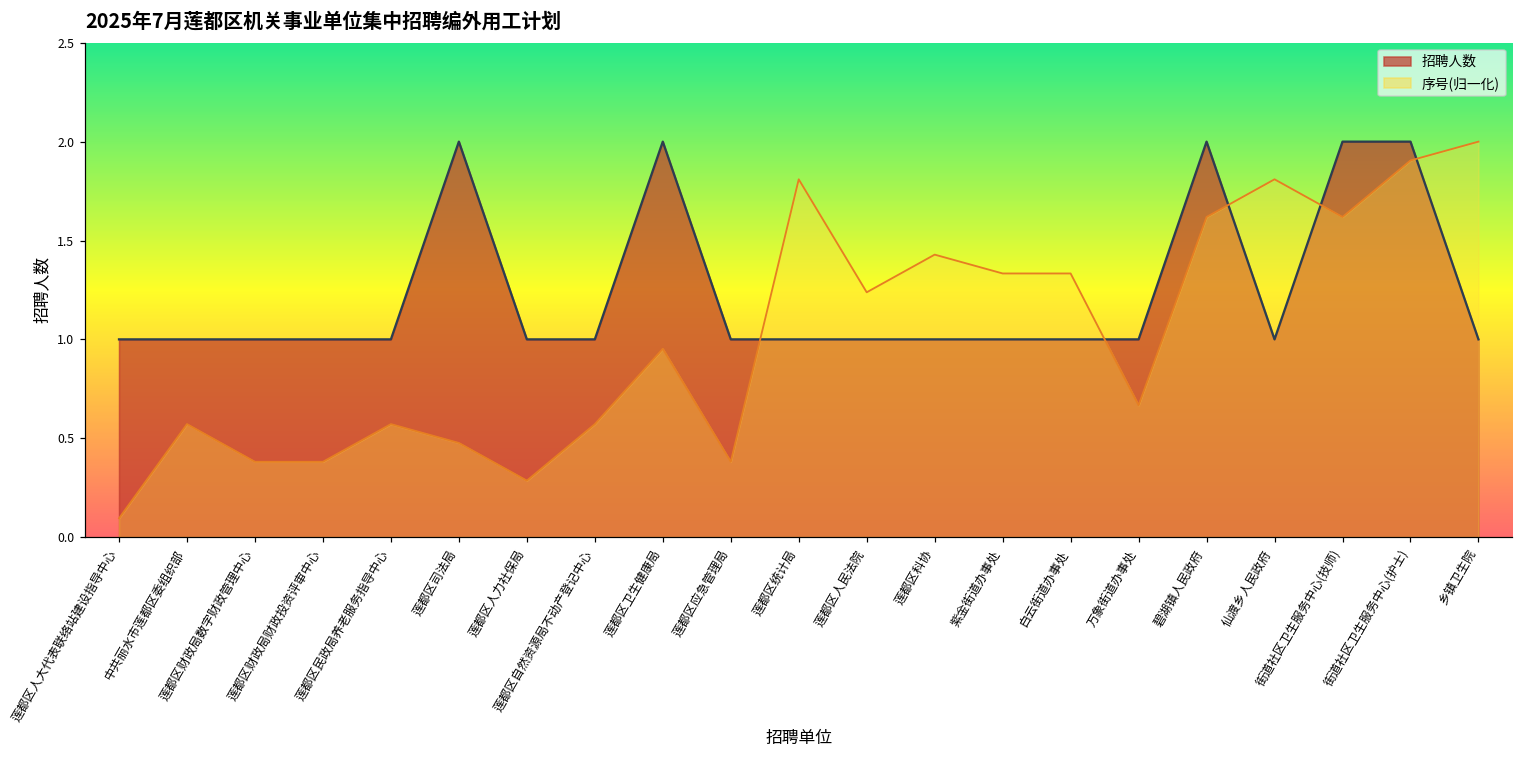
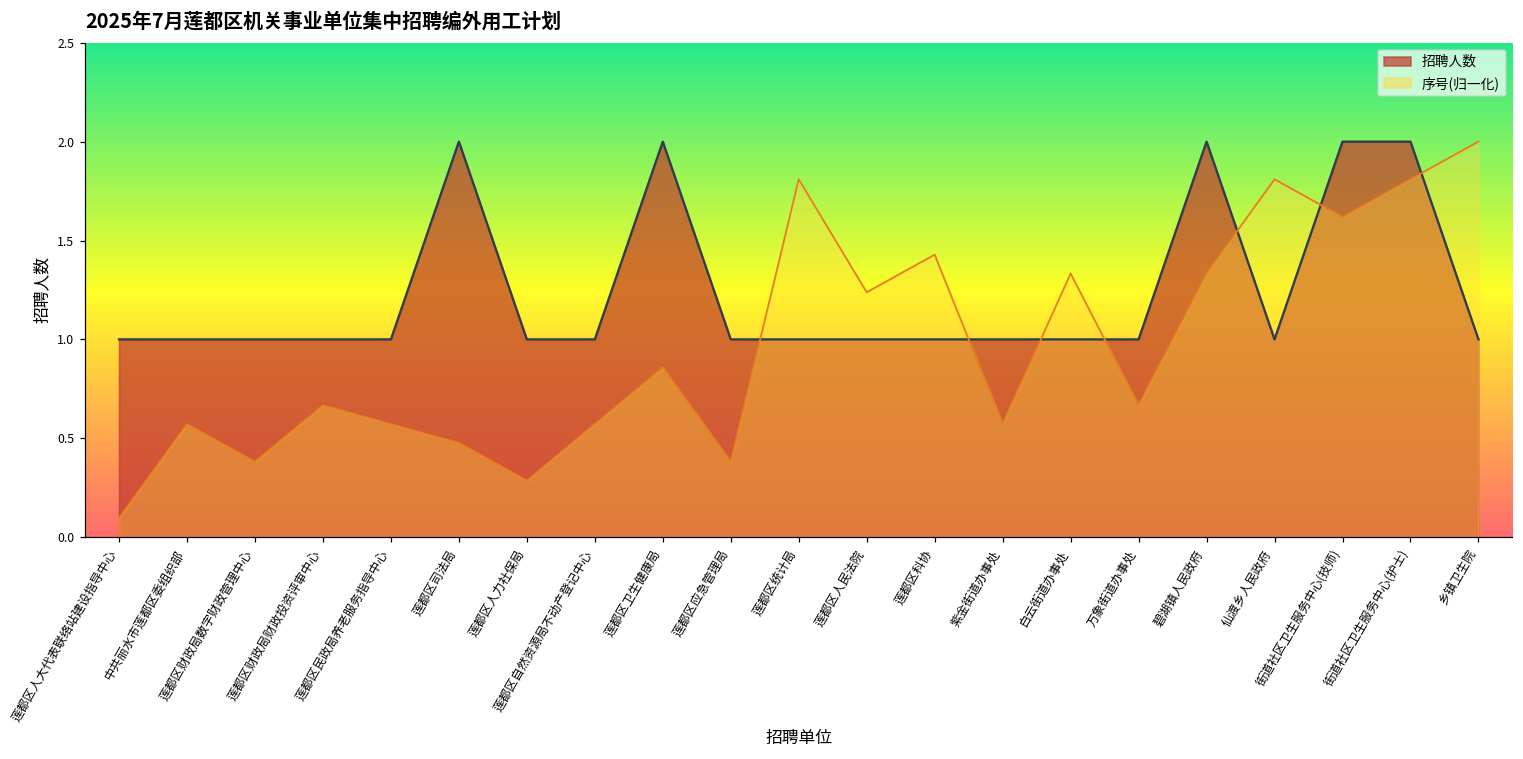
  {
    "招聘人数": {
      "莲都区人大代表联络站建设指导中心": 1.00,
      "中共丽水市莲都区委组织部": 1.00,
      "莲都区财政局数字财政管理中心": 1.00,
      "莲都区财政局财政投资评审中心": 1.00,
      "莲都区民政局养老服务指导中心": 1.00,
      "莲都区司法局": 2.00,
      "莲都区人力社保局": 1.00,
      "莲都区自然资源局不动产登记中心": 1.00,
      "莲都区卫生健康局": 2.00,
      "莲都区应急管理局": 1.00,
      "莲都区统计局": 1.00,
      "莲都区人民法院": 1.00,
      "莲都区科协": 1.00,
      "紫金街道办事处": 1.00,
      "白云街道办事处": 1.00,
      "万象街道办事处": 1.00,
      "碧湖镇人民政府": 2.00,
      "仙渡乡人民政府": 1.00,
      "街道社区卫生服务中心(技师)": 2.00,
      "街道社区卫生服务中心(护士)": 2.00,
      "乡镇卫生院": 1.00
    },
    "序号(归一化)": {
      "莲都区人大代表联络站建设指导中心": 0.10,
      "中共丽水市莲都区委组织部": 0.57,
      "莲都区财政局数字财政管理中心": 0.38,
-     "莲都区财政局财政投资评审中心": 0.38,
+     "莲都区财政局财政投资评审中心": 0.67,
      "莲都区民政局养老服务指导中心": 0.57,
      "莲都区司法局": 0.48,
      "莲都区人力社保局": 0.29,
      "莲都区自然资源局不动产登记中心": 0.57,
-     "莲都区卫生健康局": 0.95,
+     "莲都区卫生健康局": 0.86,
      "莲都区应急管理局": 0.38,
      "莲都区统计局": 1.81,
      "莲都区人民法院": 1.24,
      "莲都区科协": 1.43,
-     "紫金街道办事处": 1.33,
+     "紫金街道办事处": 0.57,
      "白云街道办事处": 1.33,
      "万象街道办事处": 0.67,
-     "碧湖镇人民政府": 1.62,
+     "碧湖镇人民政府": 1.33,
      "仙渡乡人民政府": 1.81,
      "街道社区卫生服务中心(技师)": 1.62,
-     "街道社区卫生服务中心(护士)": 1.90,
+     "街道社区卫生服务中心(护士)": 1.81,
      "乡镇卫生院": 2.00
    }
  }
